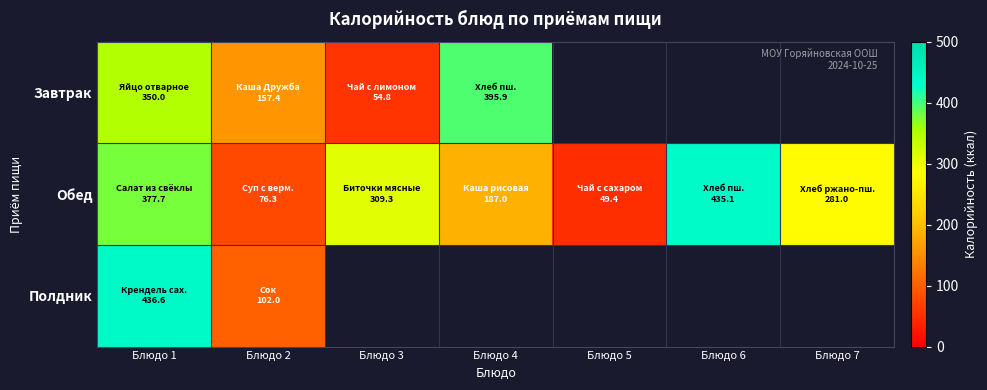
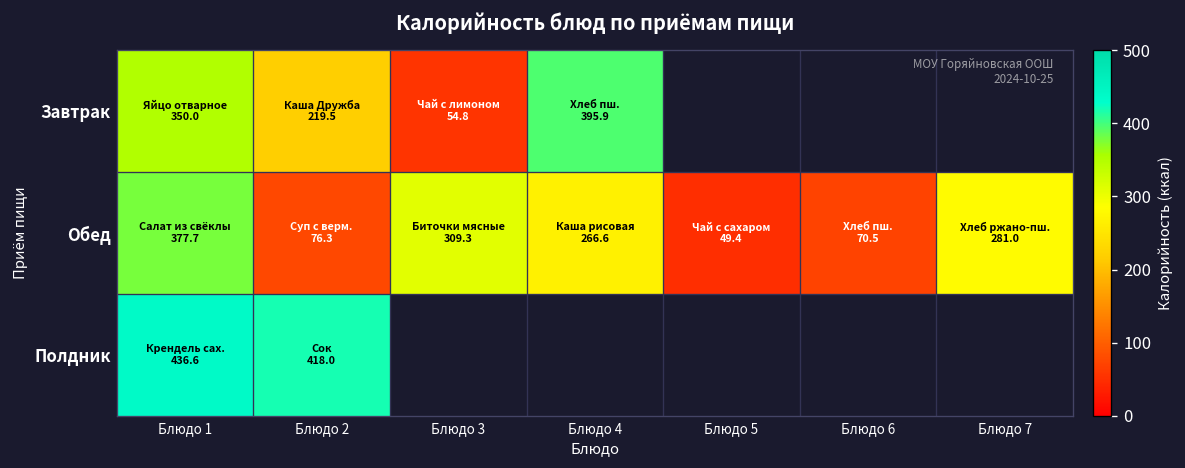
  {
    "Завтрак": {
      "Блюдо 1": 350.0,
-     "Блюдо 2": 157.4,
+     "Блюдо 2": 219.5,
      "Блюдо 3": 54.8,
      "Блюдо 4": 395.9
    },
    "Обед": {
      "Блюдо 1": 377.7,
      "Блюдо 2": 76.3,
      "Блюдо 3": 309.3,
-     "Блюдо 4": 187.0,
+     "Блюдо 4": 266.6,
      "Блюдо 5": 49.4,
-     "Блюдо 6": 435.1,
+     "Блюдо 6": 70.5,
      "Блюдо 7": 281.0
    },
    "Полдник": {
      "Блюдо 1": 436.6,
-     "Блюдо 2": 102.0
+     "Блюдо 2": 418.0
    }
  }
